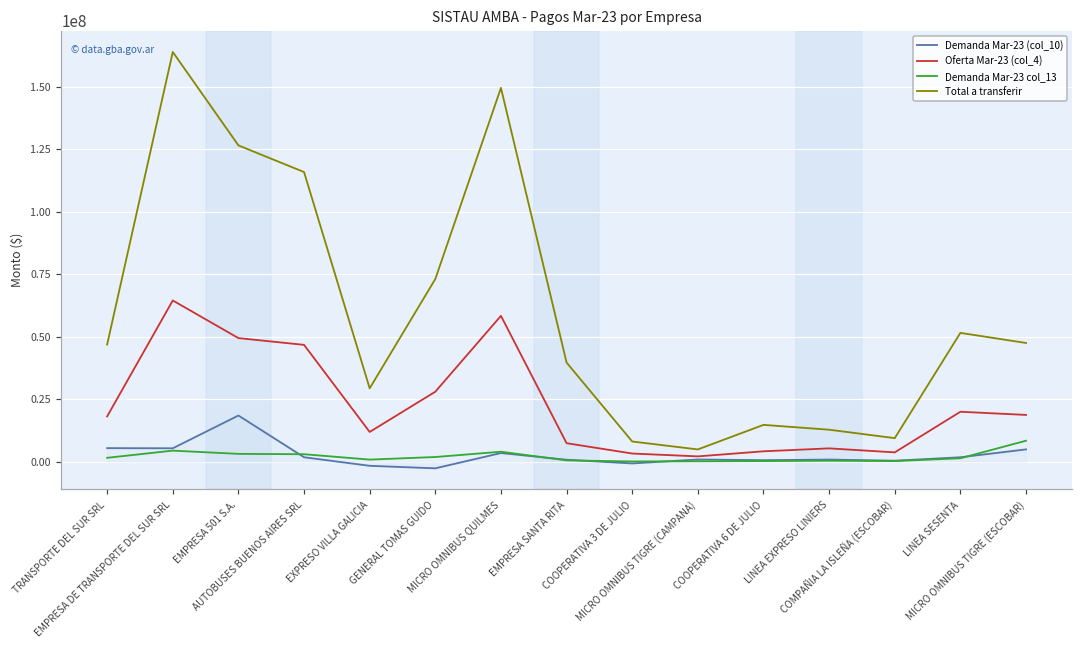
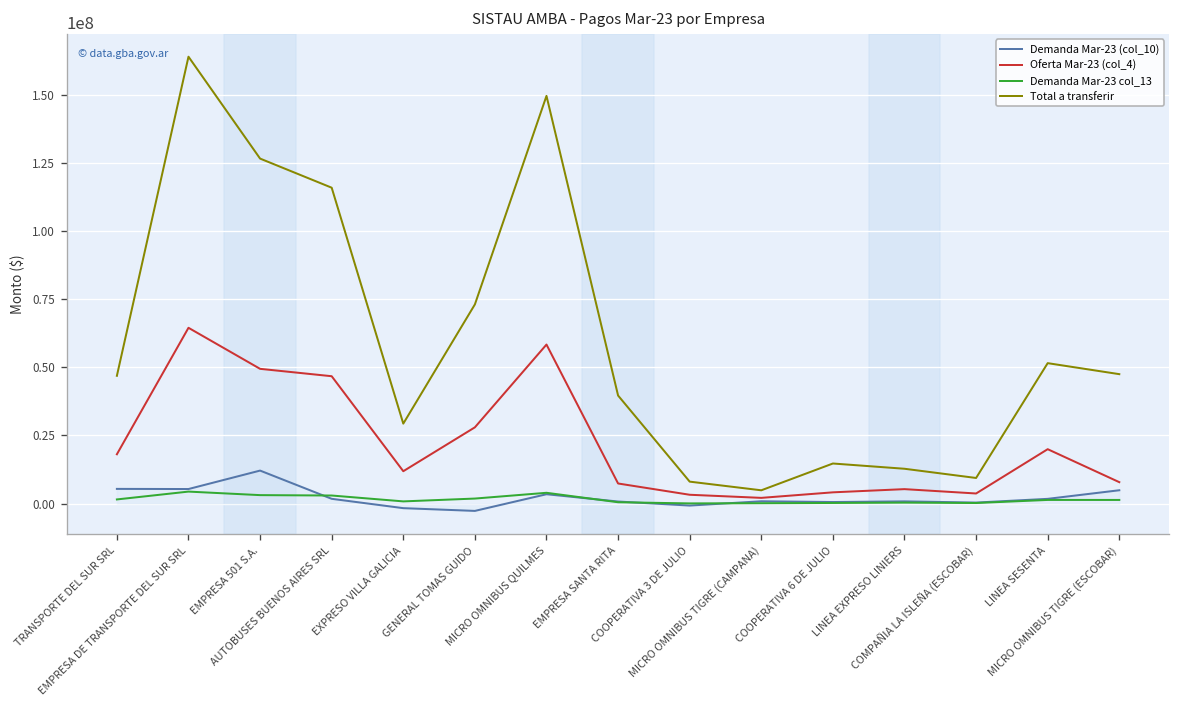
  {
    "Demanda Mar-23 (col_10)": {
-     "EMPRESA 501 S.A.": 18000000,
+     "EMPRESA 501 S.A.": 12000000,
      "EXPRESO VILLA GALICIA": -2000000,
      "GENERAL TOMAS GUIDO": -3000000
    },
    "Oferta Mar-23 (col_4)": {
      "TRANSPORTE DEL SUR SRL": 18000000,
      "EMPRESA DE TRANSPORTE DEL SUR SRL": 65000000,
      "EMPRESA 501 S.A.": 49000000,
      "AUTOBUSES BUENOS AIRES SRL": 47000000,
      "EXPRESO VILLA GALICIA": 12000000,
      "GENERAL TOMAS GUIDO": 28000000,
      "MICRO OMNIBUS QUILMES": 58000000,
      "EMPRESA SANTA RITA": 7000000,
      "COOPERATIVA 3 DE JULIO": 3000000,
      "MICRO OMNIBUS TIGRE (CAMPANA)": 2000000,
      "COOPERATIVA 6 DE JULIO": 4000000,
      "LINEA EXPRESO LINIERS": 5000000,
      "COMPAÑIA LA ISLEÑA (ESCOBAR)": 4000000,
      "LINEA SESENTA": 20000000,
-     "MICRO OMNIBUS TIGRE (ESCOBAR)": 19000000
+     "MICRO OMNIBUS TIGRE (ESCOBAR)": 8000000
    },
    "Demanda Mar-23 col_13": {
      "TRANSPORTE DEL SUR SRL": 2000000,
      "EMPRESA 501 S.A.": 3000000,
      "AUTOBUSES BUENOS AIRES SRL": 3000000,
      "GENERAL TOMAS GUIDO": 2000000,
-     "MICRO OMNIBUS TIGRE (ESCOBAR)": 8000000
+     "MICRO OMNIBUS TIGRE (ESCOBAR)": 1000000
    },
    "Total a transferir": {
      "TRANSPORTE DEL SUR SRL": 47000000,
      "EMPRESA DE TRANSPORTE DEL SUR SRL": 164000000,
      "EMPRESA 501 S.A.": 127000000,
      "AUTOBUSES BUENOS AIRES SRL": 116000000,
      "EXPRESO VILLA GALICIA": 29000000,
      "GENERAL TOMAS GUIDO": 73000000,
      "MICRO OMNIBUS QUILMES": 150000000,
      "EMPRESA SANTA RITA": 40000000,
      "COOPERATIVA 3 DE JULIO": 8000000,
      "MICRO OMNIBUS TIGRE (CAMPANA)": 5000000,
      "COOPERATIVA 6 DE JULIO": 15000000,
      "LINEA EXPRESO LINIERS": 13000000,
      "COMPAÑIA LA ISLEÑA (ESCOBAR)": 9000000,
      "LINEA SESENTA": 52000000,
      "MICRO OMNIBUS TIGRE (ESCOBAR)": 47000000
    }
  }
